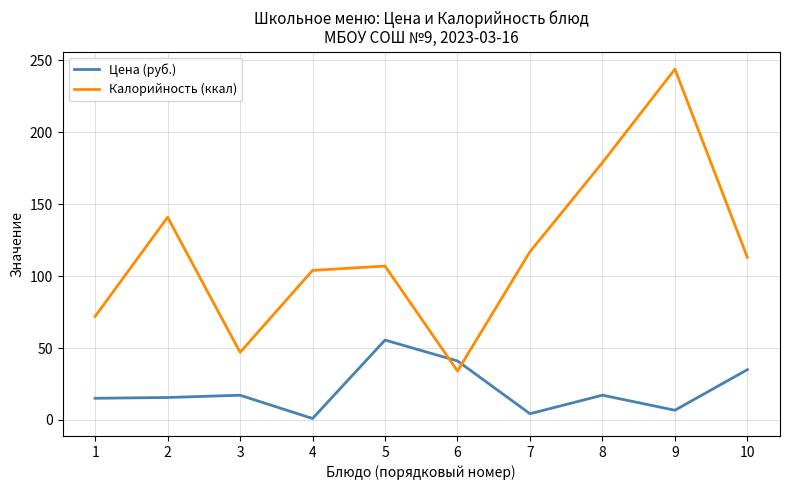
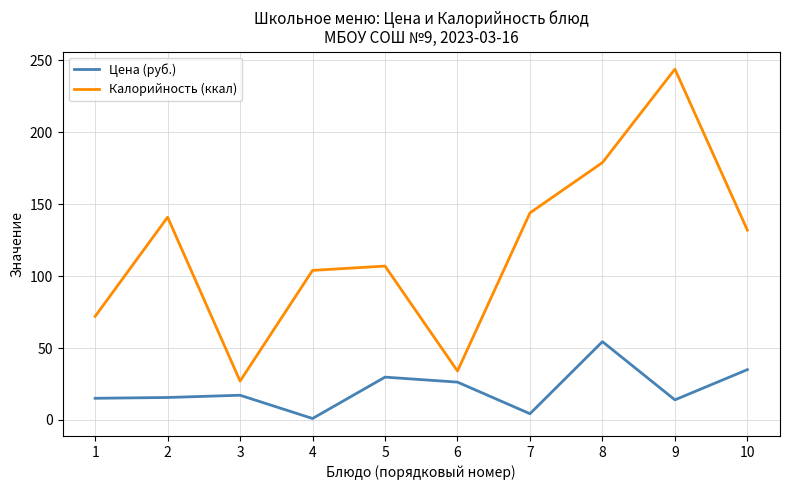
  {
    "Цена (руб.)": {
      "1": 15,
      "2": 16,
      "3": 17,
      "4": 1,
-     "5": 56,
-     "6": 41,
+     "5": 30,
+     "6": 26,
      "7": 4,
-     "8": 17,
-     "9": 7,
+     "8": 54,
+     "9": 14,
      "10": 35
    },
    "Калорийность (ккал)": {
      "1": 72,
      "2": 141,
-     "3": 47,
+     "3": 27,
      "4": 104,
      "5": 107,
      "6": 34,
-     "7": 117,
+     "7": 144,
      "8": 179,
      "9": 244,
-     "10": 113
+     "10": 132
    }
  }
